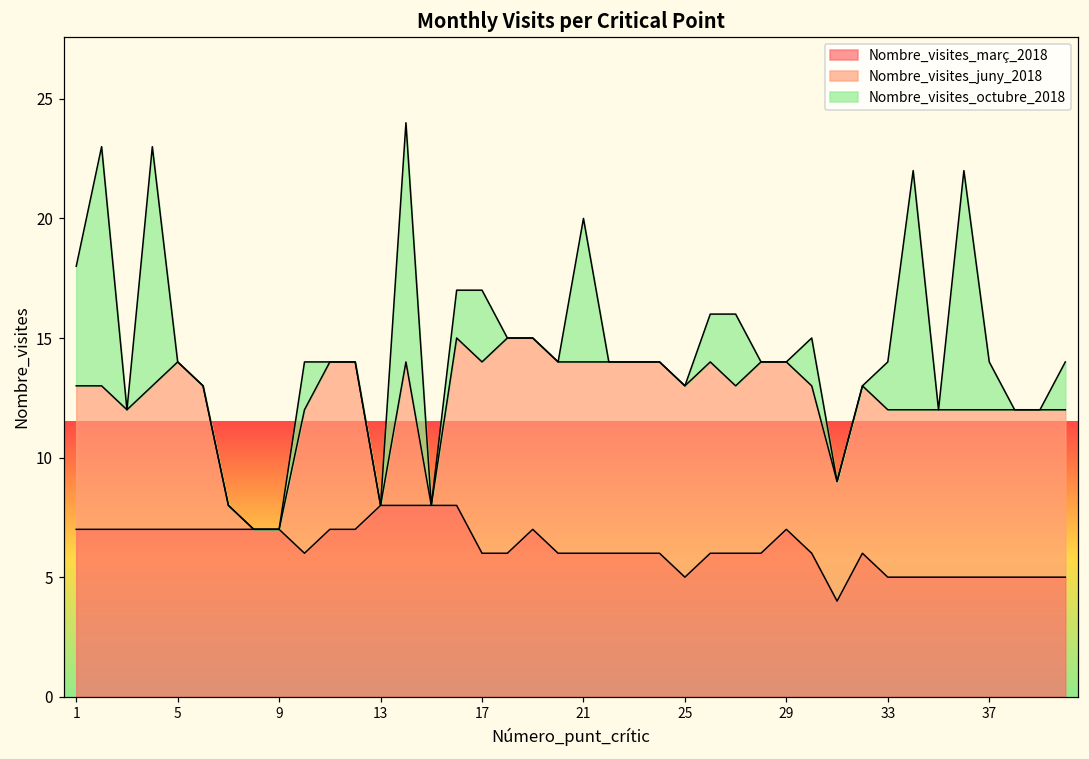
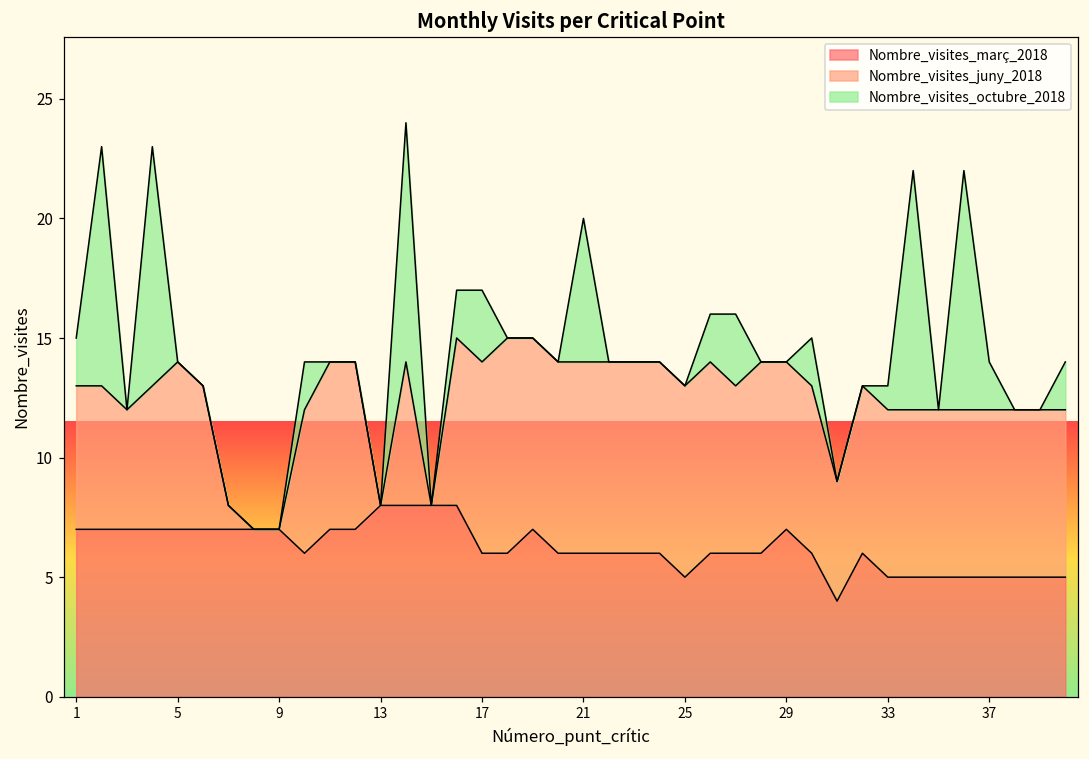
  {
    "Nombre_visites_octubre_2018": {
-     "1": 5,
+     "1": 2,
      "17": 3,
      "21": 6,
-     "33": 2,
+     "33": 1,
      "37": 2
    }
  }
